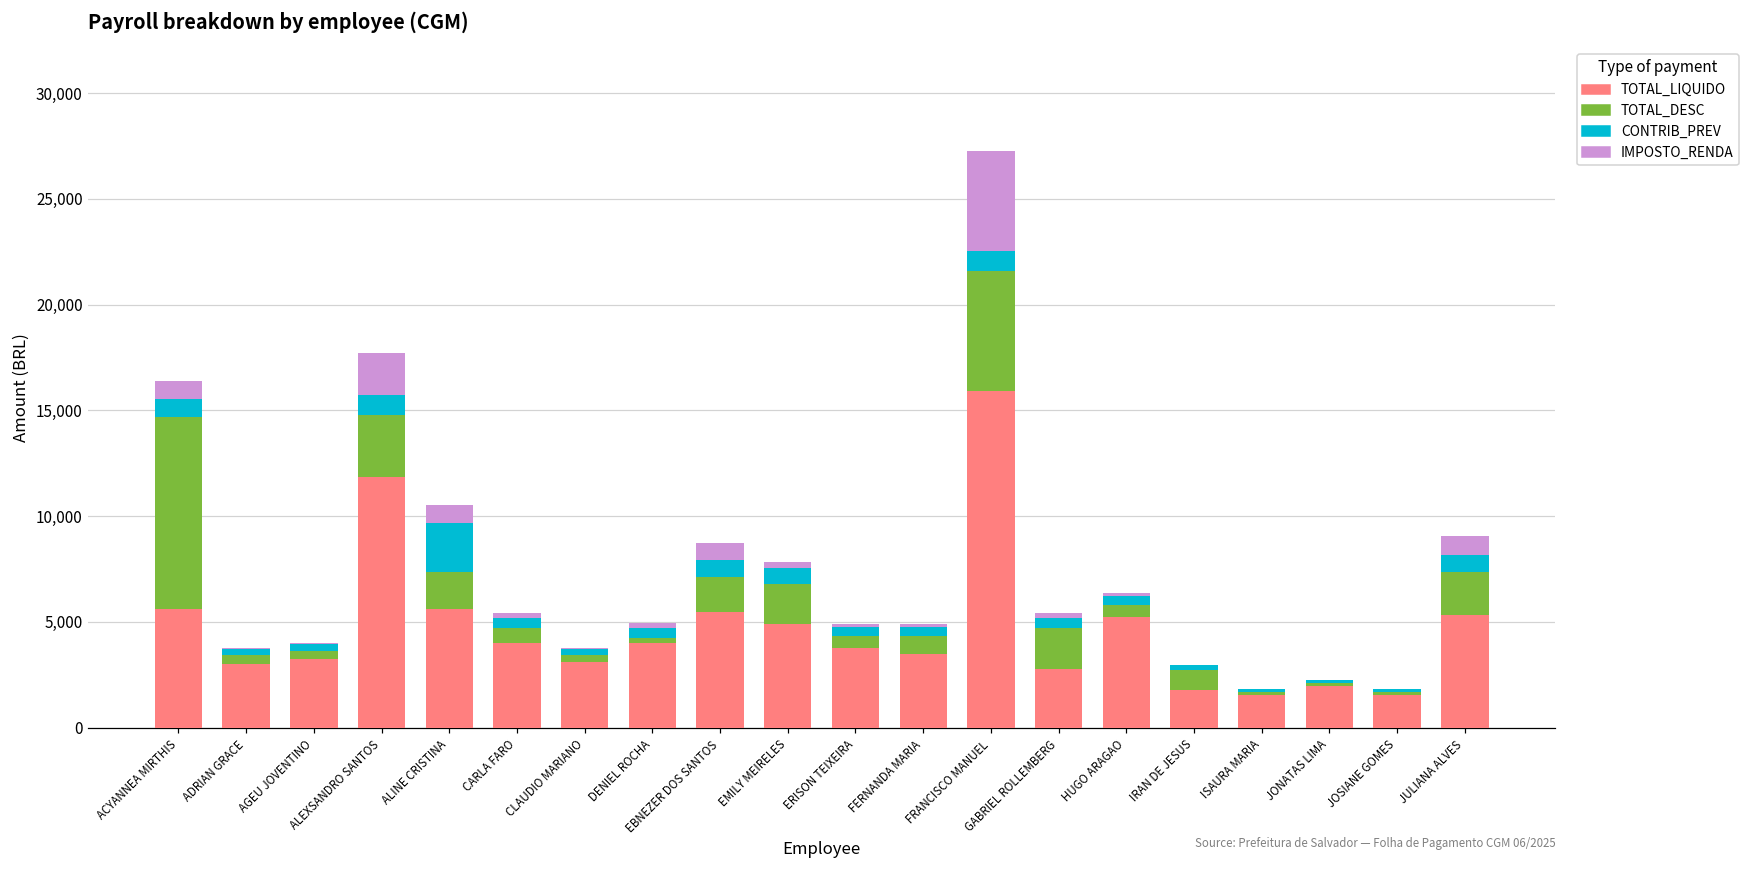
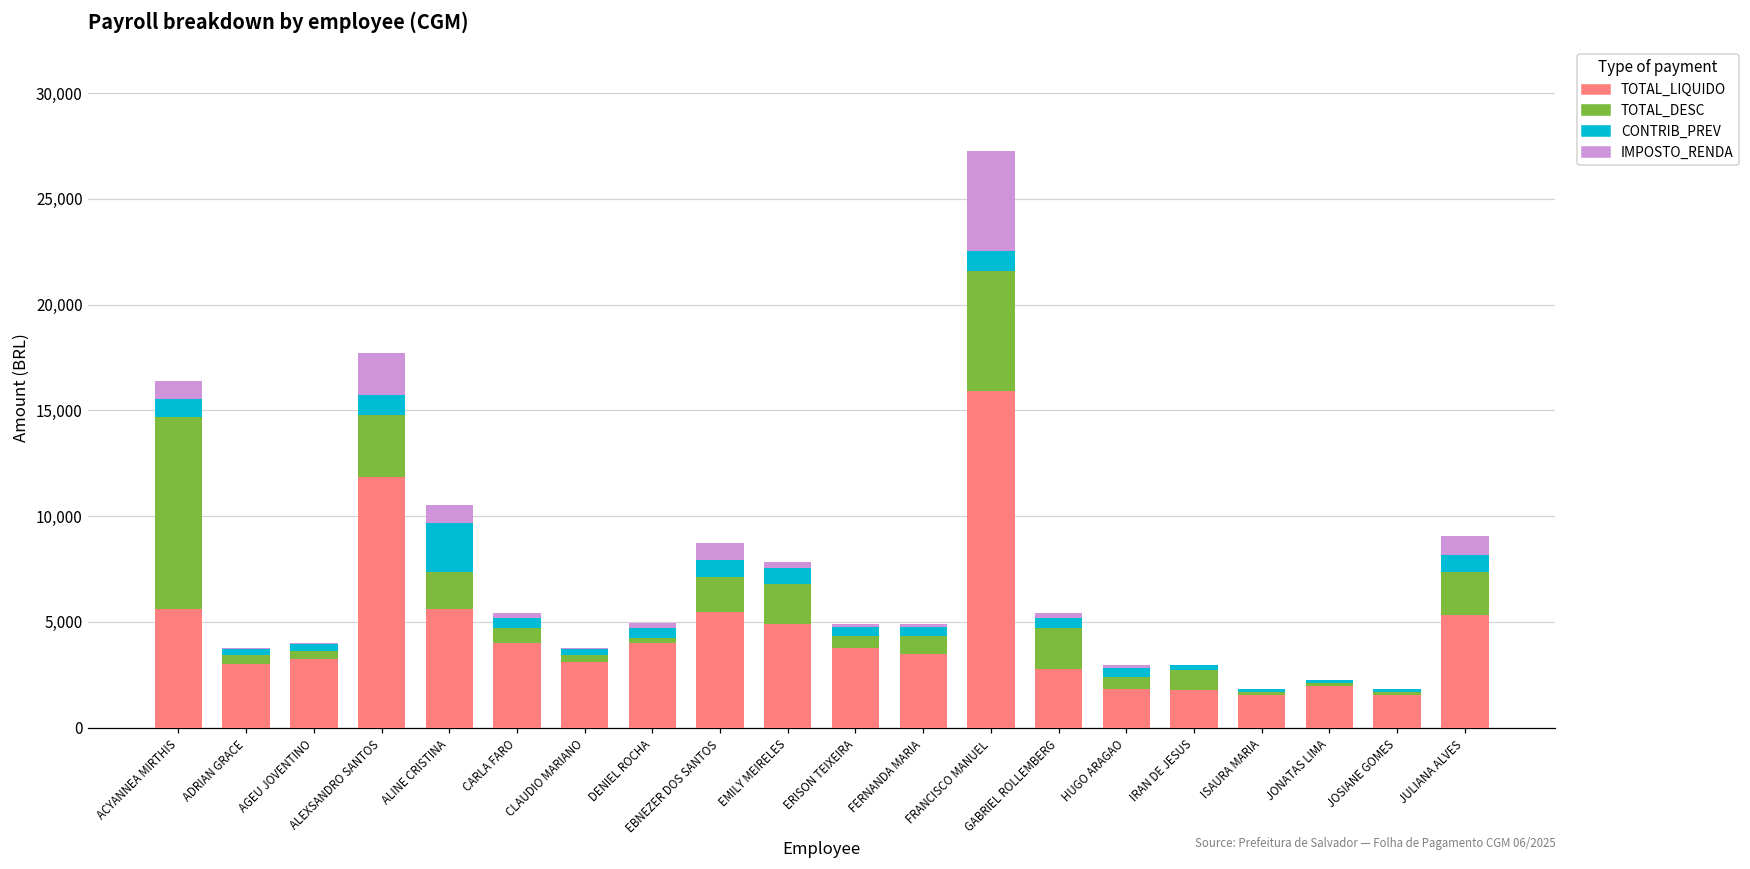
  {
    "TOTAL_LIQUIDO": {
      "ACYANNEA MIRTHIS": "5,600",
      "ADRIAN GRACE": "3,000",
      "AGEU JOVENTINO": "3,200",
      "ALEXSANDRO SANTOS": "11,900",
      "ALINE CRISTINA": "5,600",
      "CARLA FARO": "4,000",
      "CLAUDIO MARIANO": "3,100",
      "DENIEL ROCHA": "4,000",
      "EBNEZER DOS SANTOS": "5,500",
      "EMILY MEIRELES": "4,900",
      "ERISON TEIXEIRA": "3,700",
      "FERNANDA MARIA": "3,500",
      "FRANCISCO MANUEL": "15,900",
      "GABRIEL ROLLEMBERG": "2,800",
-     "HUGO ARAGAO": "5,200",
+     "HUGO ARAGAO": "1,800",
      "IRAN DE JESUS": "1,800",
      "ISAURA MARIA": "1,600",
      "JONATAS LIMA": "2,000",
      "JOSIANE GOMES": "1,600",
      "JULIANA ALVES": "5,300"
    },
    "TOTAL_DESC": {
      "ACYANNEA MIRTHIS": "9,100",
      "ADRIAN GRACE": "400",
      "AGEU JOVENTINO": "400",
      "ALEXSANDRO SANTOS": "2,900",
      "ALINE CRISTINA": "1,700",
      "CARLA FARO": "700",
      "CLAUDIO MARIANO": "300",
      "DENIEL ROCHA": "300",
      "EBNEZER DOS SANTOS": "1,600",
      "EMILY MEIRELES": "1,900",
      "ERISON TEIXEIRA": "600",
      "FERNANDA MARIA": "800",
      "FRANCISCO MANUEL": "5,700",
      "GABRIEL ROLLEMBERG": "1,900",
      "HUGO ARAGAO": "600",
      "IRAN DE JESUS": "1,000",
      "JONATAS LIMA": "100",
      "JULIANA ALVES": "2,000"
    },
    "CONTRIB_PREV": {
      "ACYANNEA MIRTHIS": "800",
      "ADRIAN GRACE": "300",
      "AGEU JOVENTINO": "300",
      "ALEXSANDRO SANTOS": "1,000",
      "ALINE CRISTINA": "2,300",
      "CARLA FARO": "500",
      "CLAUDIO MARIANO": "300",
      "DENIEL ROCHA": "500",
      "EBNEZER DOS SANTOS": "800",
      "EMILY MEIRELES": "800",
      "ERISON TEIXEIRA": "400",
      "FERNANDA MARIA": "400",
      "FRANCISCO MANUEL": "1,000",
      "GABRIEL ROLLEMBERG": "500",
      "HUGO ARAGAO": "400",
      "IRAN DE JESUS": "200",
      "JONATAS LIMA": "100",
      "JULIANA ALVES": "800"
    },
    "IMPOSTO_RENDA": {
      "ACYANNEA MIRTHIS": "900",
      "ALEXSANDRO SANTOS": "2,000",
      "ALINE CRISTINA": "900",
      "CARLA FARO": "200",
      "DENIEL ROCHA": "200",
      "EBNEZER DOS SANTOS": "800",
      "EMILY MEIRELES": "300",
      "ERISON TEIXEIRA": "200",
      "FERNANDA MARIA": "200",
      "FRANCISCO MANUEL": "4,700",
      "GABRIEL ROLLEMBERG": "200",
      "HUGO ARAGAO": "200",
      "IRAN DE JESUS": "0",
      "ISAURA MARIA": "0",
      "JONATAS LIMA": "0",
      "JOSIANE GOMES": "0",
      "JULIANA ALVES": "900"
    }
  }
